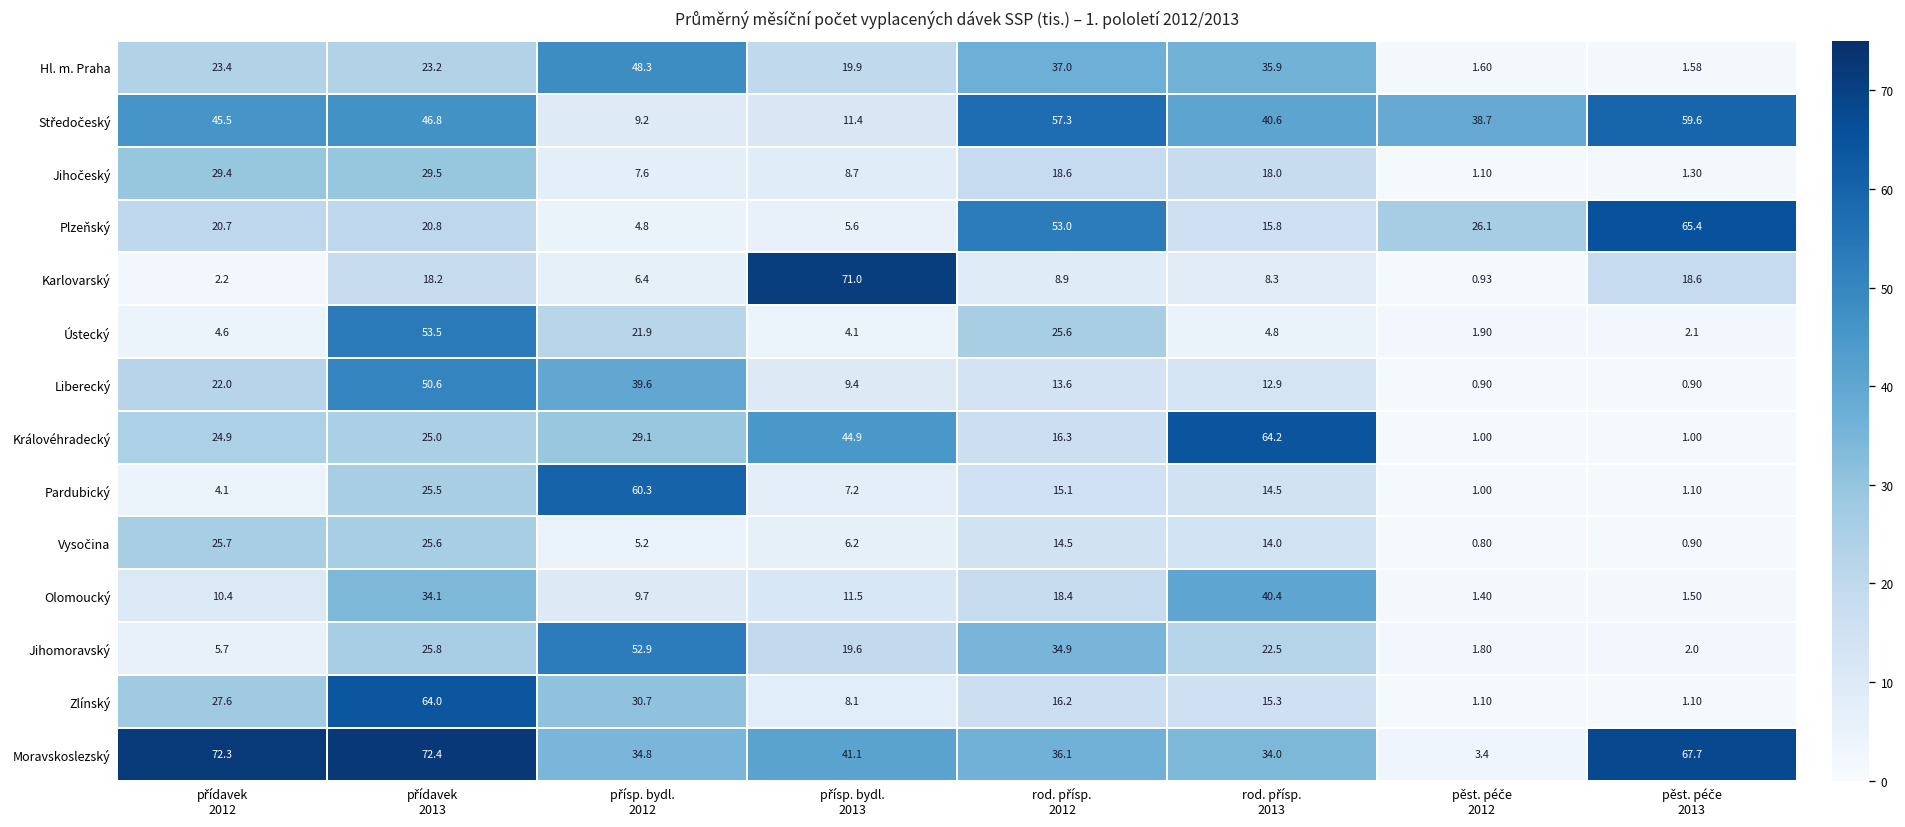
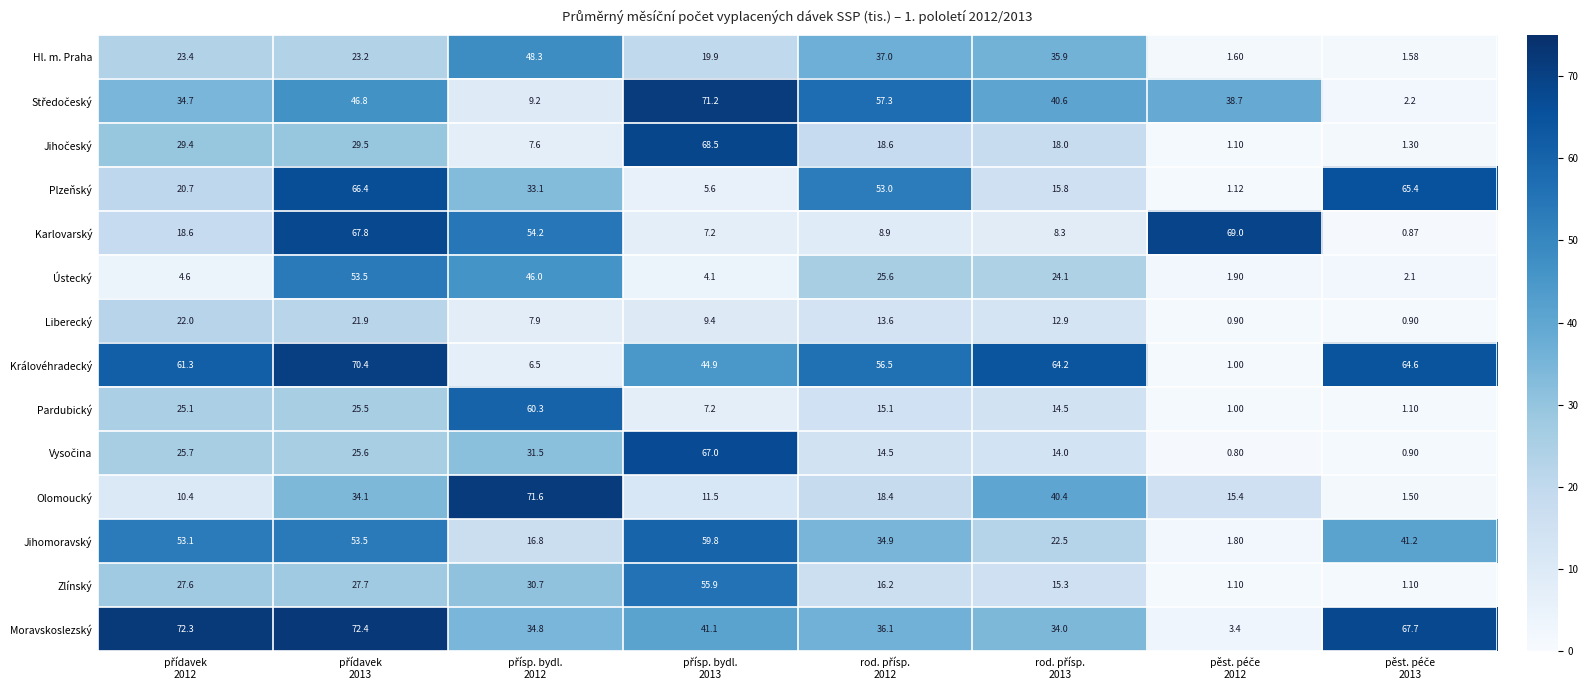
  {
    "Hl. m. Praha": {
      "přídavek 2012": 23.4,
      "přídavek 2013": 23.2,
      "přísp. bydl. 2012": 48.3,
      "přísp. bydl. 2013": 19.9,
      "rod. přísp. 2012": 37.0,
      "rod. přísp. 2013": 35.9,
      "pěst. péče 2012": 1.60,
      "pěst. péče 2013": 1.58
    },
    "Středočeský": {
-     "přídavek 2012": 45.5,
+     "přídavek 2012": 34.7,
      "přídavek 2013": 46.8,
      "přísp. bydl. 2012": 9.2,
-     "přísp. bydl. 2013": 11.4,
+     "přísp. bydl. 2013": 71.2,
      "rod. přísp. 2012": 57.3,
      "rod. přísp. 2013": 40.6,
      "pěst. péče 2012": 38.7,
-     "pěst. péče 2013": 59.6
+     "pěst. péče 2013": 2.2
    },
    "Jihočeský": {
      "přídavek 2012": 29.4,
      "přídavek 2013": 29.5,
      "přísp. bydl. 2012": 7.6,
-     "přísp. bydl. 2013": 8.7,
+     "přísp. bydl. 2013": 68.5,
      "rod. přísp. 2012": 18.6,
      "rod. přísp. 2013": 18.0,
      "pěst. péče 2012": 1.10,
      "pěst. péče 2013": 1.30
    },
    "Plzeňský": {
      "přídavek 2012": 20.7,
-     "přídavek 2013": 20.8,
-     "přísp. bydl. 2012": 4.8,
+     "přídavek 2013": 66.4,
+     "přísp. bydl. 2012": 33.1,
      "přísp. bydl. 2013": 5.6,
      "rod. přísp. 2012": 53.0,
      "rod. přísp. 2013": 15.8,
-     "pěst. péče 2012": 26.1,
+     "pěst. péče 2012": 1.12,
      "pěst. péče 2013": 65.4
    },
    "Karlovarský": {
-     "přídavek 2012": 2.2,
-     "přídavek 2013": 18.2,
-     "přísp. bydl. 2012": 6.4,
-     "přísp. bydl. 2013": 71.0,
+     "přídavek 2012": 18.6,
+     "přídavek 2013": 67.8,
+     "přísp. bydl. 2012": 54.2,
+     "přísp. bydl. 2013": 7.2,
      "rod. přísp. 2012": 8.9,
      "rod. přísp. 2013": 8.3,
-     "pěst. péče 2012": 0.93,
-     "pěst. péče 2013": 18.6
+     "pěst. péče 2012": 69.0,
+     "pěst. péče 2013": 0.87
    },
    "Ústecký": {
      "přídavek 2012": 4.6,
      "přídavek 2013": 53.5,
-     "přísp. bydl. 2012": 21.9,
+     "přísp. bydl. 2012": 46.0,
      "přísp. bydl. 2013": 4.1,
      "rod. přísp. 2012": 25.6,
-     "rod. přísp. 2013": 4.8,
+     "rod. přísp. 2013": 24.1,
      "pěst. péče 2012": 1.90,
      "pěst. péče 2013": 2.1
    },
    "Liberecký": {
      "přídavek 2012": 22.0,
-     "přídavek 2013": 50.6,
-     "přísp. bydl. 2012": 39.6,
+     "přídavek 2013": 21.9,
+     "přísp. bydl. 2012": 7.9,
      "přísp. bydl. 2013": 9.4,
      "rod. přísp. 2012": 13.6,
      "rod. přísp. 2013": 12.9,
      "pěst. péče 2012": 0.90,
      "pěst. péče 2013": 0.90
    },
    "Královéhradecký": {
-     "přídavek 2012": 24.9,
-     "přídavek 2013": 25.0,
-     "přísp. bydl. 2012": 29.1,
+     "přídavek 2012": 61.3,
+     "přídavek 2013": 70.4,
+     "přísp. bydl. 2012": 6.5,
      "přísp. bydl. 2013": 44.9,
-     "rod. přísp. 2012": 16.3,
+     "rod. přísp. 2012": 56.5,
      "rod. přísp. 2013": 64.2,
      "pěst. péče 2012": 1.00,
-     "pěst. péče 2013": 1.00
+     "pěst. péče 2013": 64.6
    },
    "Pardubický": {
-     "přídavek 2012": 4.1,
+     "přídavek 2012": 25.1,
      "přídavek 2013": 25.5,
      "přísp. bydl. 2012": 60.3,
      "přísp. bydl. 2013": 7.2,
      "rod. přísp. 2012": 15.1,
      "rod. přísp. 2013": 14.5,
      "pěst. péče 2012": 1.00,
      "pěst. péče 2013": 1.10
    },
    "Vysočina": {
      "přídavek 2012": 25.7,
      "přídavek 2013": 25.6,
-     "přísp. bydl. 2012": 5.2,
-     "přísp. bydl. 2013": 6.2,
+     "přísp. bydl. 2012": 31.5,
+     "přísp. bydl. 2013": 67.0,
      "rod. přísp. 2012": 14.5,
      "rod. přísp. 2013": 14.0,
      "pěst. péče 2012": 0.80,
      "pěst. péče 2013": 0.90
    },
    "Olomoucký": {
      "přídavek 2012": 10.4,
      "přídavek 2013": 34.1,
-     "přísp. bydl. 2012": 9.7,
+     "přísp. bydl. 2012": 71.6,
      "přísp. bydl. 2013": 11.5,
      "rod. přísp. 2012": 18.4,
      "rod. přísp. 2013": 40.4,
-     "pěst. péče 2012": 1.40,
+     "pěst. péče 2012": 15.4,
      "pěst. péče 2013": 1.50
    },
    "Jihomoravský": {
-     "přídavek 2012": 5.7,
-     "přídavek 2013": 25.8,
-     "přísp. bydl. 2012": 52.9,
-     "přísp. bydl. 2013": 19.6,
+     "přídavek 2012": 53.1,
+     "přídavek 2013": 53.5,
+     "přísp. bydl. 2012": 16.8,
+     "přísp. bydl. 2013": 59.8,
      "rod. přísp. 2012": 34.9,
      "rod. přísp. 2013": 22.5,
      "pěst. péče 2012": 1.80,
-     "pěst. péče 2013": 2.0
+     "pěst. péče 2013": 41.2
    },
    "Zlínský": {
      "přídavek 2012": 27.6,
-     "přídavek 2013": 64.0,
+     "přídavek 2013": 27.7,
      "přísp. bydl. 2012": 30.7,
-     "přísp. bydl. 2013": 8.1,
+     "přísp. bydl. 2013": 55.9,
      "rod. přísp. 2012": 16.2,
      "rod. přísp. 2013": 15.3,
      "pěst. péče 2012": 1.10,
      "pěst. péče 2013": 1.10
    },
    "Moravskoslezský": {
      "přídavek 2012": 72.3,
      "přídavek 2013": 72.4,
      "přísp. bydl. 2012": 34.8,
      "přísp. bydl. 2013": 41.1,
      "rod. přísp. 2012": 36.1,
      "rod. přísp. 2013": 34.0,
      "pěst. péče 2012": 3.4,
      "pěst. péče 2013": 67.7
    }
  }
